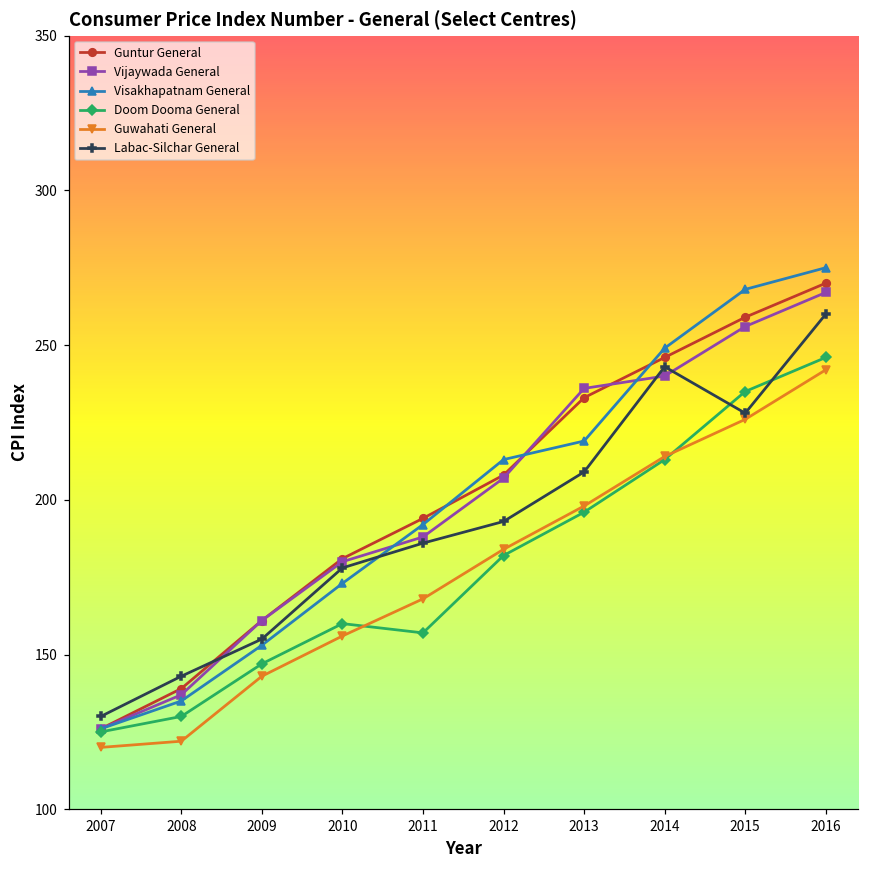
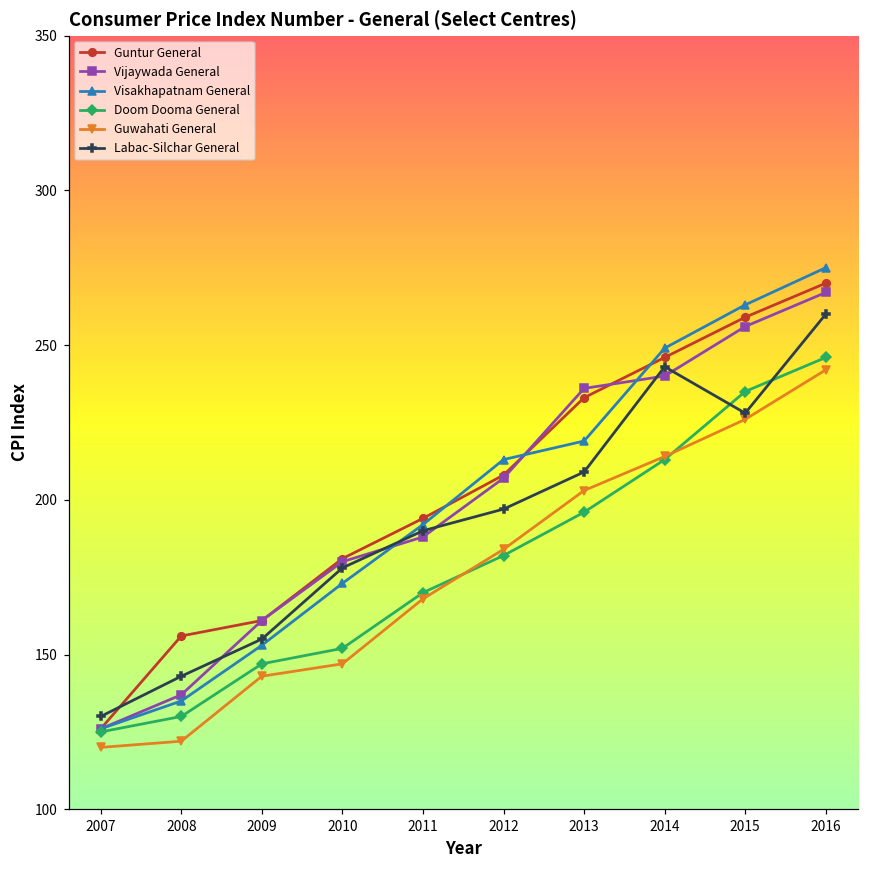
  {
    "Guntur General": {
-     "2008": 139,
+     "2008": 156,
      "2010": 181,
      "2011": 194,
      "2012": 208,
      "2013": 233,
      "2014": 246,
      "2015": 259,
      "2016": 270
    },
    "Vijaywada General": {
      "2008": 137,
      "2010": 180,
      "2011": 188,
      "2012": 207,
      "2013": 236,
      "2014": 240,
      "2015": 256,
      "2016": 267
    },
    "Visakhapatnam General": {
      "2008": 135,
      "2009": 153,
      "2010": 173,
      "2011": 192,
      "2012": 213,
      "2013": 219,
      "2014": 249,
-     "2015": 268,
+     "2015": 263,
      "2016": 275
    },
    "Doom Dooma General": {
      "2007": 125,
      "2008": 130,
      "2009": 147,
-     "2010": 160,
-     "2011": 157,
+     "2010": 152,
+     "2011": 170,
      "2012": 182,
      "2013": 196,
      "2014": 213,
      "2015": 235,
      "2016": 246
    },
    "Guwahati General": {
      "2007": 120,
      "2008": 122,
      "2009": 143,
-     "2010": 156,
+     "2010": 147,
      "2011": 168,
      "2012": 184,
-     "2013": 198,
+     "2013": 203,
      "2014": 214,
      "2015": 226,
      "2016": 242
    },
    "Labac-Silchar General": {
      "2007": 130,
      "2008": 143,
      "2009": 155,
      "2010": 178,
-     "2011": 186,
-     "2012": 193,
+     "2011": 190,
+     "2012": 197,
      "2013": 209,
      "2014": 243,
      "2015": 228,
      "2016": 260
    }
  }
